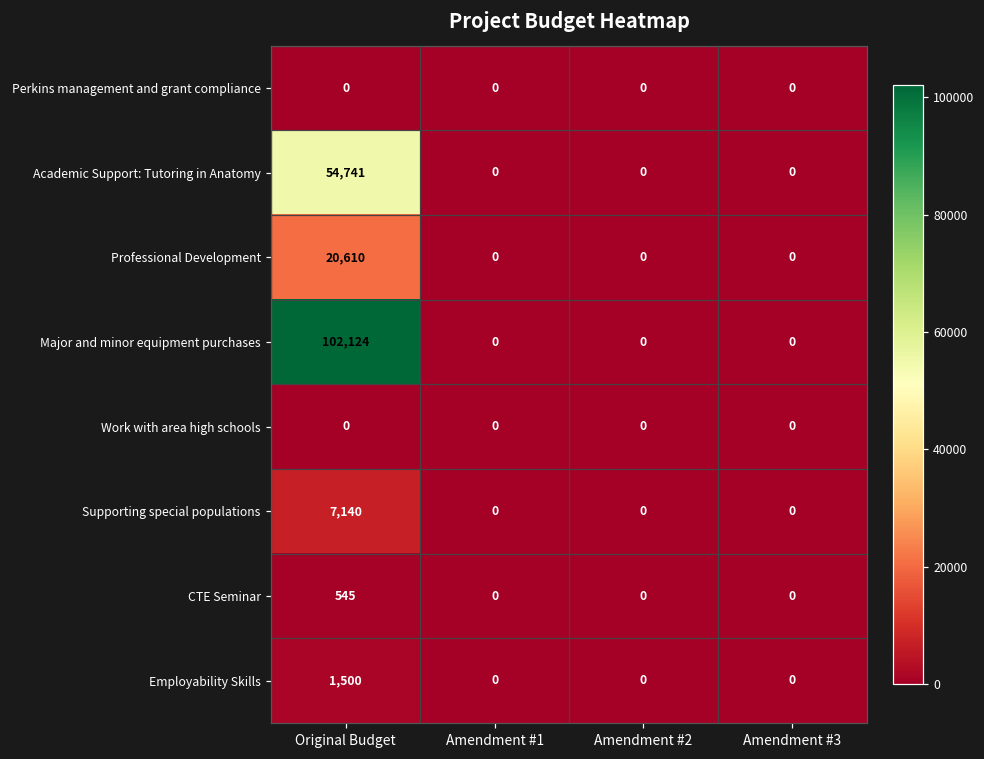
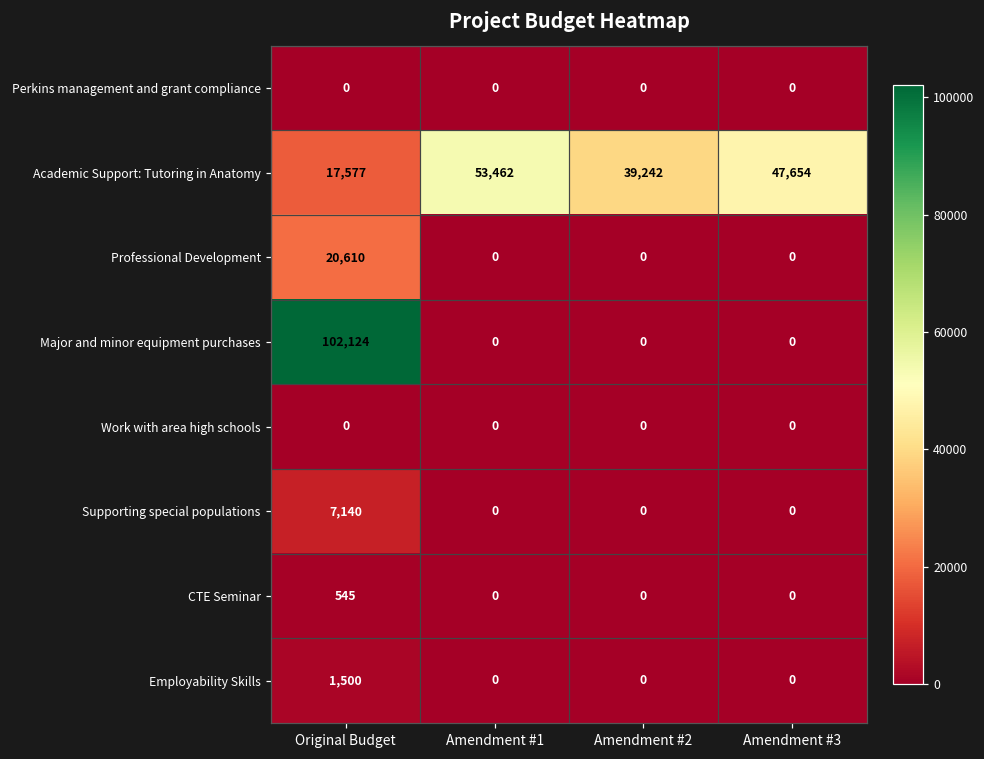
  {
    "Perkins management and grant compliance": {
      "Original Budget": "0",
      "Amendment #1": "0",
      "Amendment #2": "0",
      "Amendment #3": "0"
    },
    "Academic Support: Tutoring in Anatomy": {
-     "Original Budget": "54,741",
-     "Amendment #1": "0",
-     "Amendment #2": "0",
-     "Amendment #3": "0"
+     "Original Budget": "17,577",
+     "Amendment #1": "53,462",
+     "Amendment #2": "39,242",
+     "Amendment #3": "47,654"
    },
    "Professional Development": {
      "Original Budget": "20,610",
      "Amendment #1": "0",
      "Amendment #2": "0",
      "Amendment #3": "0"
    },
    "Major and minor equipment purchases": {
      "Original Budget": "102,124",
      "Amendment #1": "0",
      "Amendment #2": "0",
      "Amendment #3": "0"
    },
    "Work with area high schools": {
      "Original Budget": "0",
      "Amendment #1": "0",
      "Amendment #2": "0",
      "Amendment #3": "0"
    },
    "Supporting special populations": {
      "Original Budget": "7,140",
      "Amendment #1": "0",
      "Amendment #2": "0",
      "Amendment #3": "0"
    },
    "CTE Seminar": {
      "Original Budget": "545",
      "Amendment #1": "0",
      "Amendment #2": "0",
      "Amendment #3": "0"
    },
    "Employability Skills": {
      "Original Budget": "1,500",
      "Amendment #1": "0",
      "Amendment #2": "0",
      "Amendment #3": "0"
    }
  }
